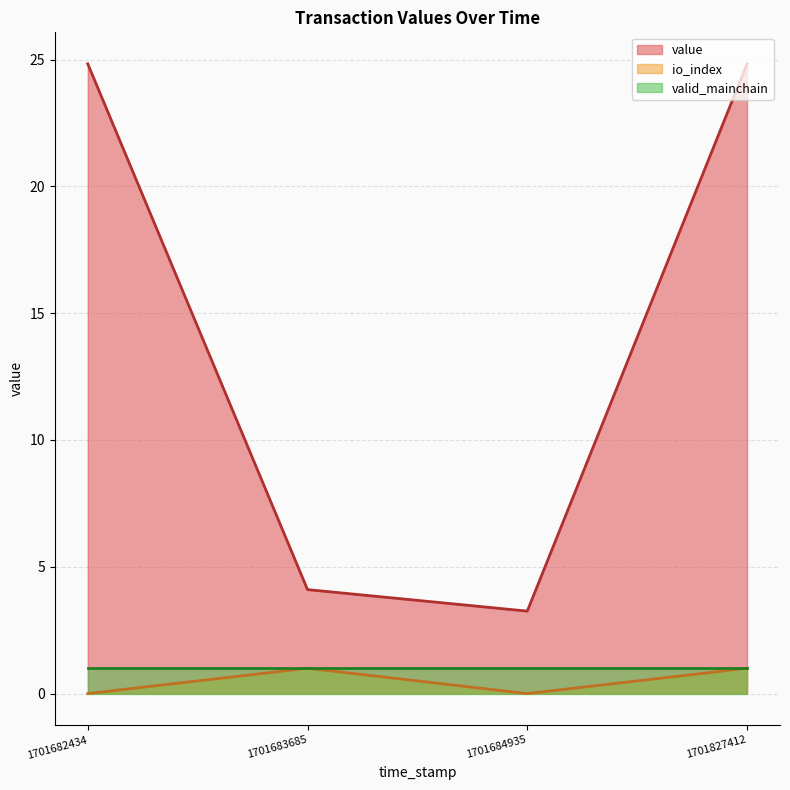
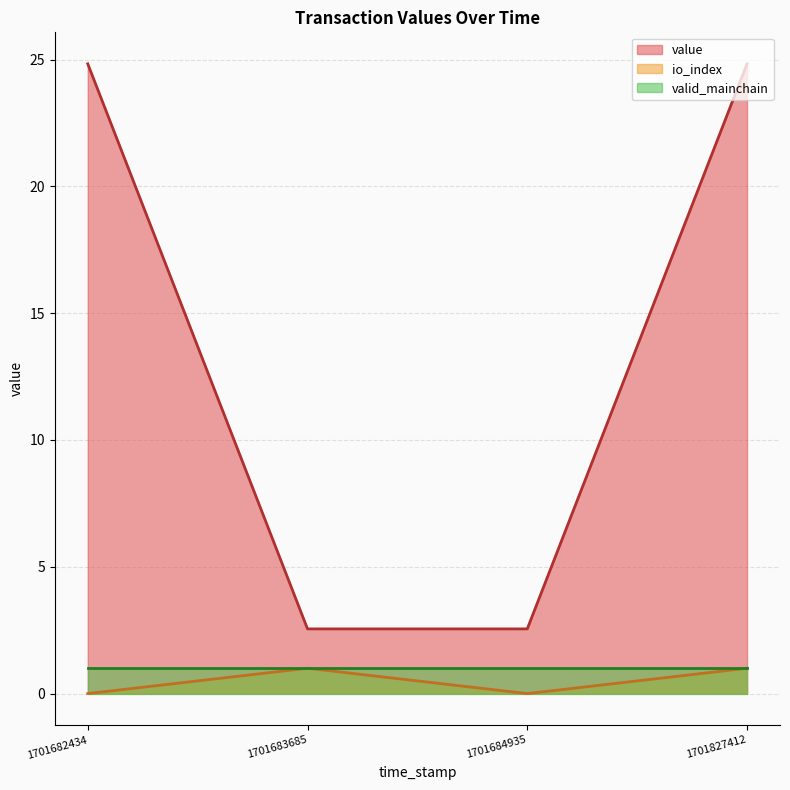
  {
    "value": {
      "1701682434": 24.8,
-     "1701683685": 4.1,
-     "1701684935": 3.3
+     "1701683685": 2.6,
+     "1701684935": 2.6
    },
    "io_index": {
      "1701682434": 0.0,
      "1701684935": 0.0
    },
    "valid_mainchain": {
      "1701682434": 1.0,
      "1701684935": 1.0
    }
  }
